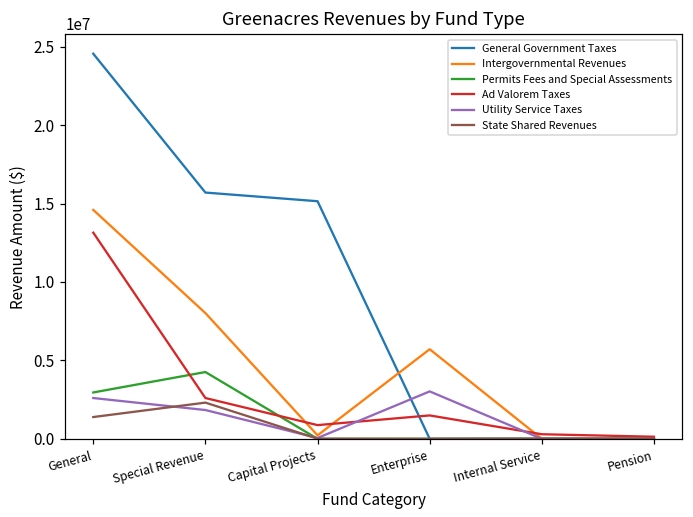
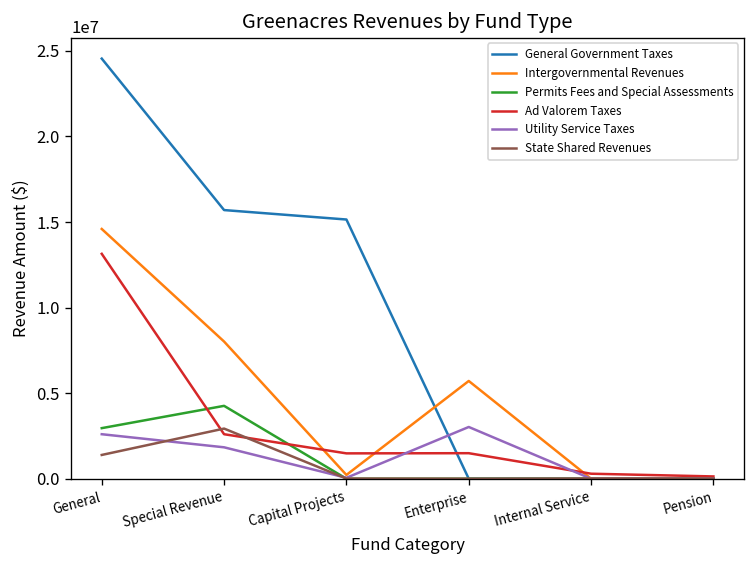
  {
    "General Government Taxes": {
      "General": 24600000,
      "Special Revenue": 15700000,
      "Capital Projects": 15100000
    },
    "Intergovernmental Revenues": {
      "General": 14600000,
      "Special Revenue": 8000000,
      "Enterprise": 5700000
    },
    "Permits Fees and Special Assessments": {
      "General": 3000000,
      "Special Revenue": 4300000
    },
    "Ad Valorem Taxes": {
      "General": 13100000,
      "Special Revenue": 2600000,
-     "Capital Projects": 900000,
+     "Capital Projects": 1500000,
      "Enterprise": 1500000,
      "Internal Service": 300000
    },
    "Utility Service Taxes": {
      "General": 2600000,
      "Special Revenue": 1800000,
      "Enterprise": 3000000
    },
    "State Shared Revenues": {
      "General": 1400000,
-     "Special Revenue": 2300000
+     "Special Revenue": 2900000
    }
  }
